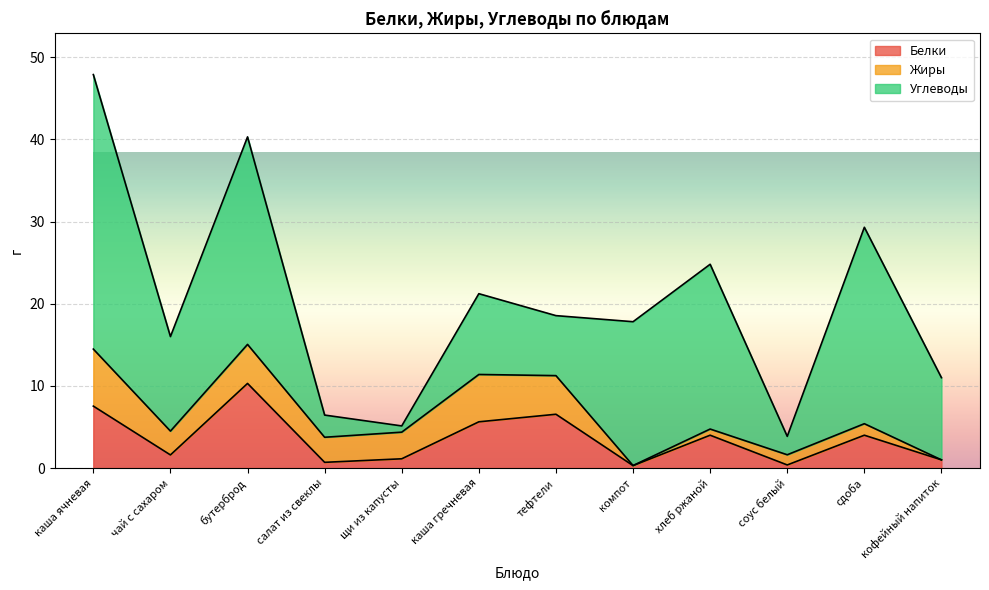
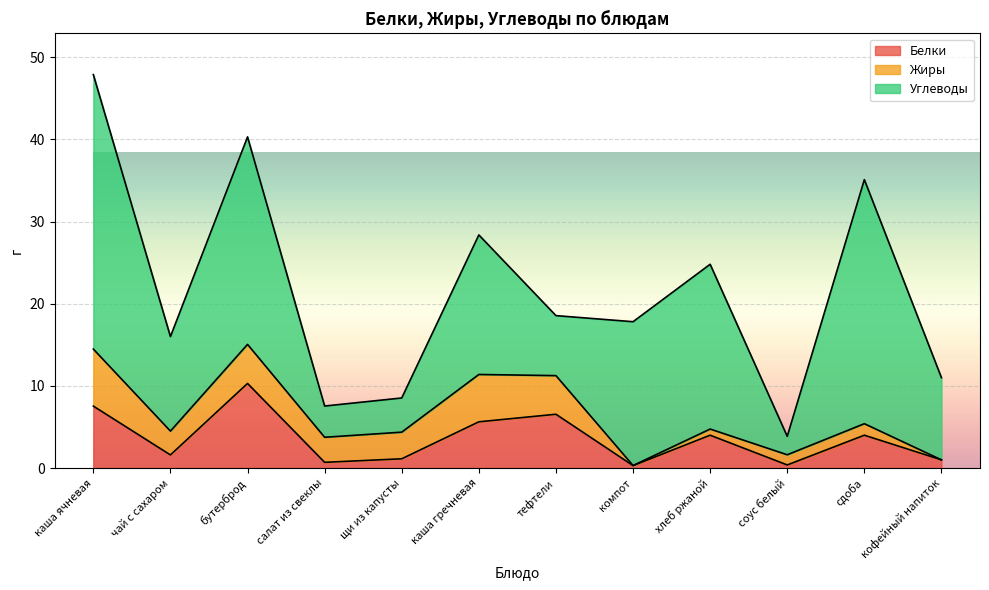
  {
    "Белки": {
      "каша ячневая": 8,
      "чай с сахаром": 2,
      "бутерброд": 10,
      "салат из свеклы": 1,
      "щи из капусты": 1,
      "каша гречневая": 6,
      "тефтели": 7,
      "хлеб ржаной": 4,
      "соус белый": 0,
      "сдоба": 4
    },
    "Жиры": {
      "каша ячневая": 7,
      "чай с сахаром": 3,
      "бутерброд": 5,
      "салат из свеклы": 3,
      "щи из капусты": 3,
      "каша гречневая": 6,
      "тефтели": 5,
      "хлеб ржаной": 1,
      "соус белый": 1,
      "сдоба": 1
    },
    "Углеводы": {
      "каша ячневая": 33,
      "чай с сахаром": 12,
      "бутерброд": 25,
-     "салат из свеклы": 3,
-     "щи из капусты": 1,
-     "каша гречневая": 10,
+     "салат из свеклы": 4,
+     "щи из капусты": 4,
+     "каша гречневая": 17,
      "тефтели": 7,
      "компот": 18,
      "хлеб ржаной": 20,
      "соус белый": 2,
-     "сдоба": 24,
+     "сдоба": 30,
      "кофейный напиток": 10
    }
  }
